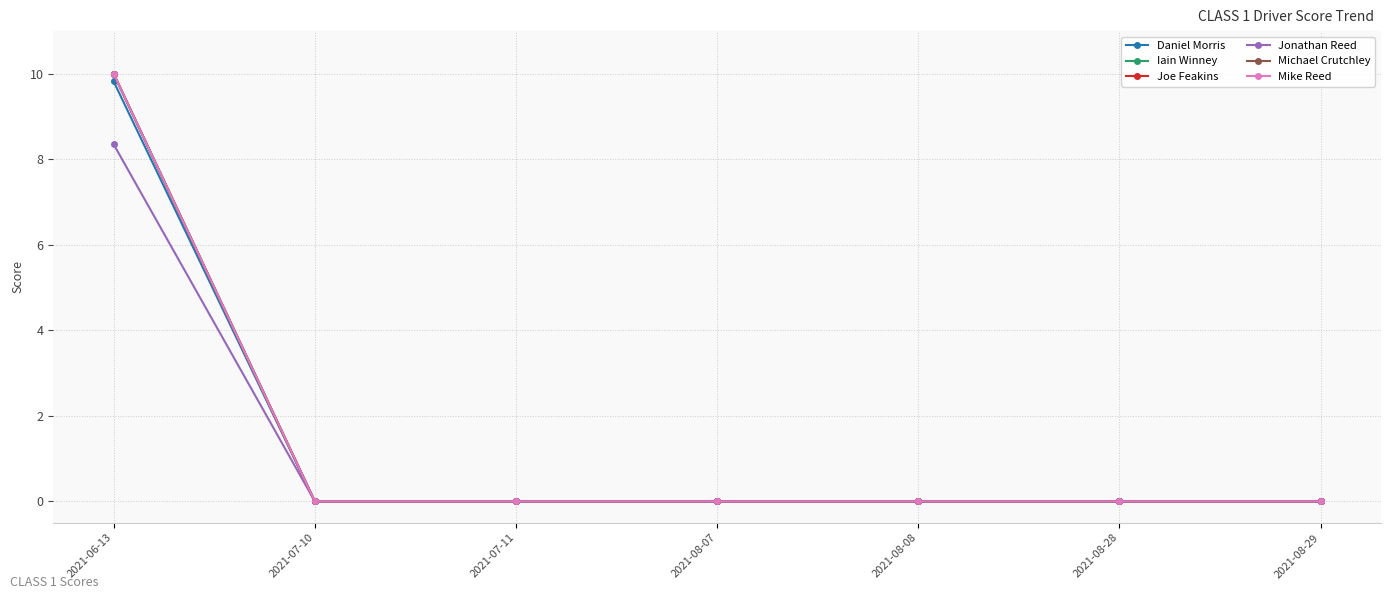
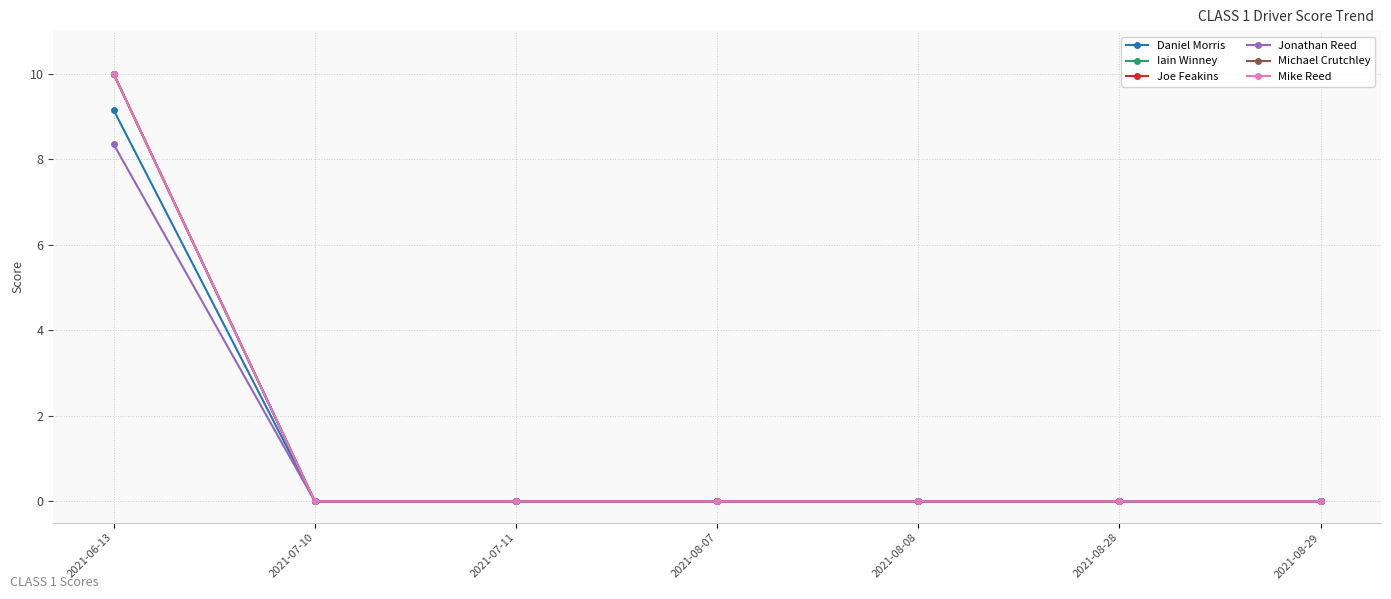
  {
    "Daniel Morris": {
-     "2021-06-13": 9.8
+     "2021-06-13": 9.2
    },
    "Mike Reed": {
      "2021-06-13": 10.0
    },
    "Jonathan Reed": {
      "2021-06-13": 8.3
    }
  }
